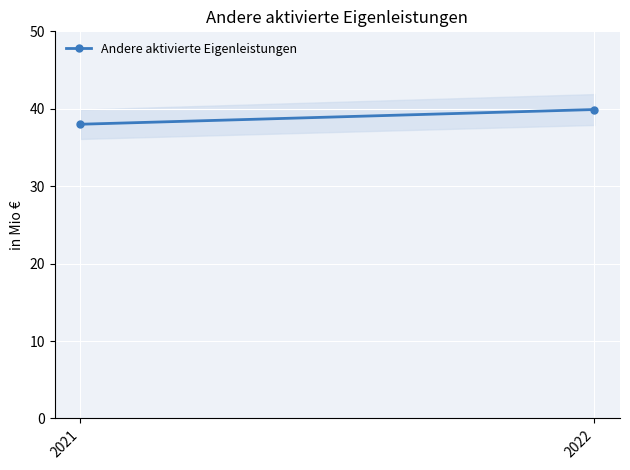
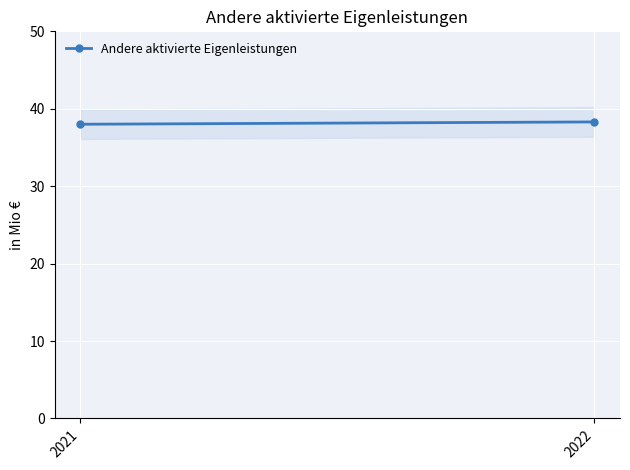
  {
    "Andere aktivierte Eigenleistungen": {
      "2021": 38,
-     "2022": 40
+     "2022": 38
    }
  }
